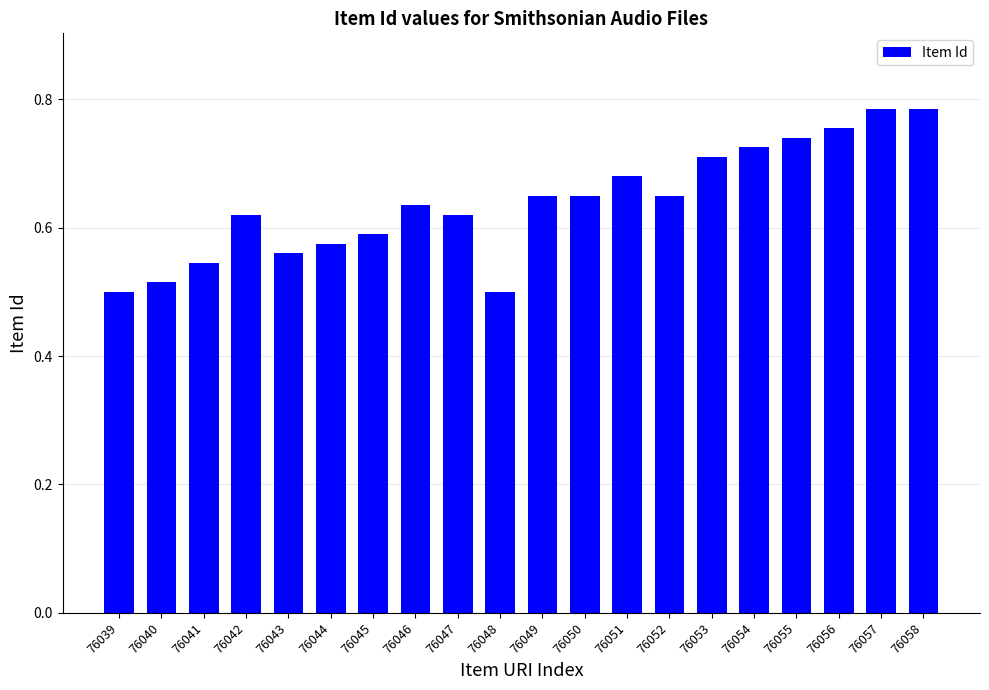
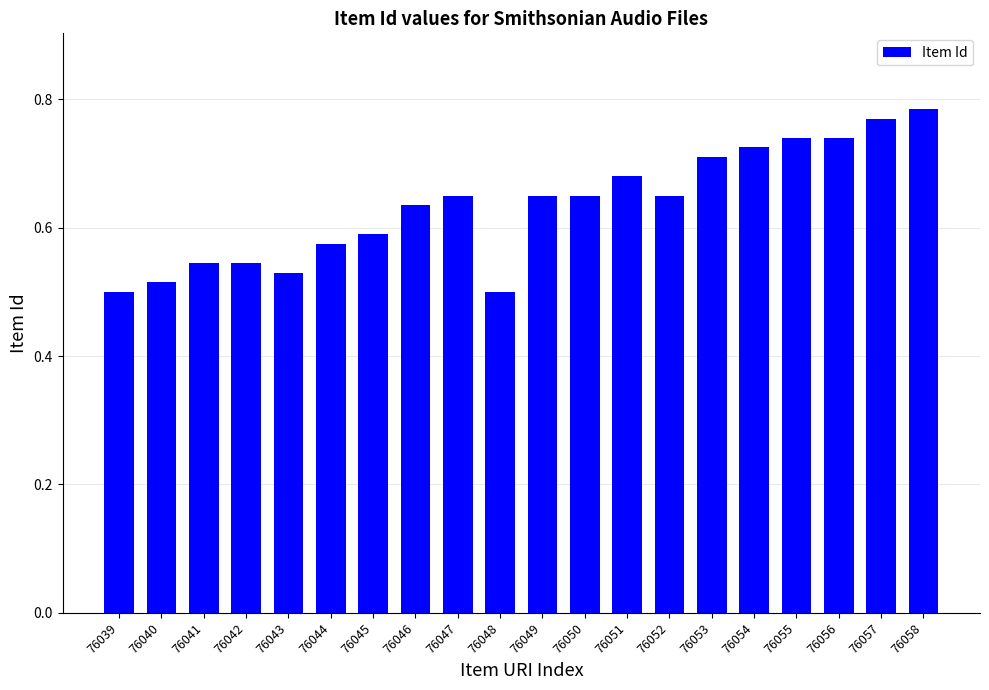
  {
    "76039": 0.50,
    "76040": 0.52,
    "76041": 0.55,
-   "76042": 0.62,
-   "76043": 0.56,
+   "76042": 0.55,
+   "76043": 0.53,
    "76044": 0.58,
    "76045": 0.59,
    "76046": 0.64,
-   "76047": 0.62,
+   "76047": 0.65,
    "76048": 0.50,
    "76049": 0.65,
    "76050": 0.65,
    "76051": 0.68,
    "76052": 0.65,
    "76053": 0.71,
    "76054": 0.73,
    "76055": 0.74,
-   "76056": 0.76,
-   "76057": 0.78,
+   "76056": 0.74,
+   "76057": 0.77,
    "76058": 0.78
  }
